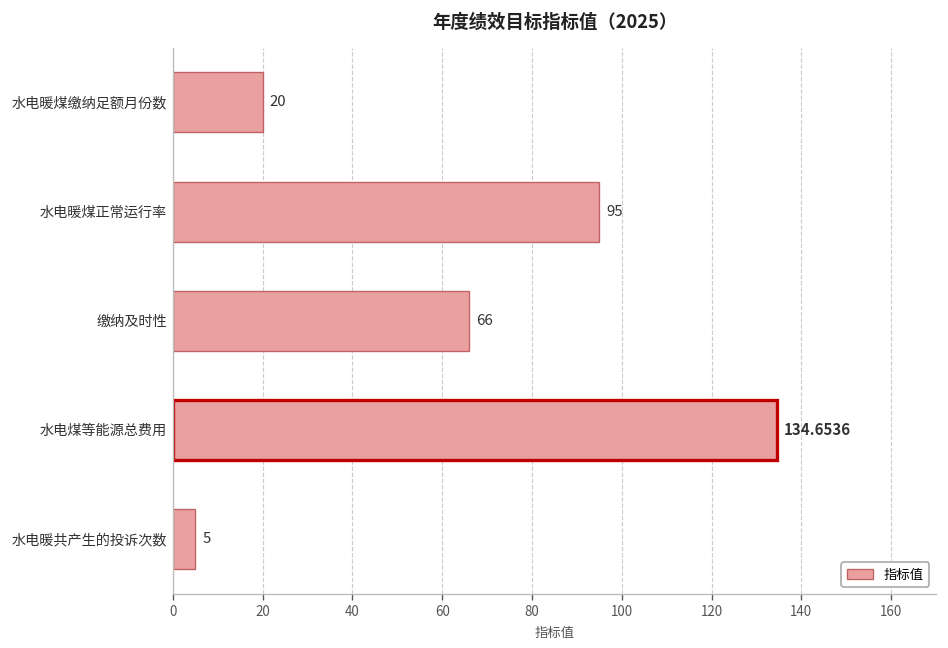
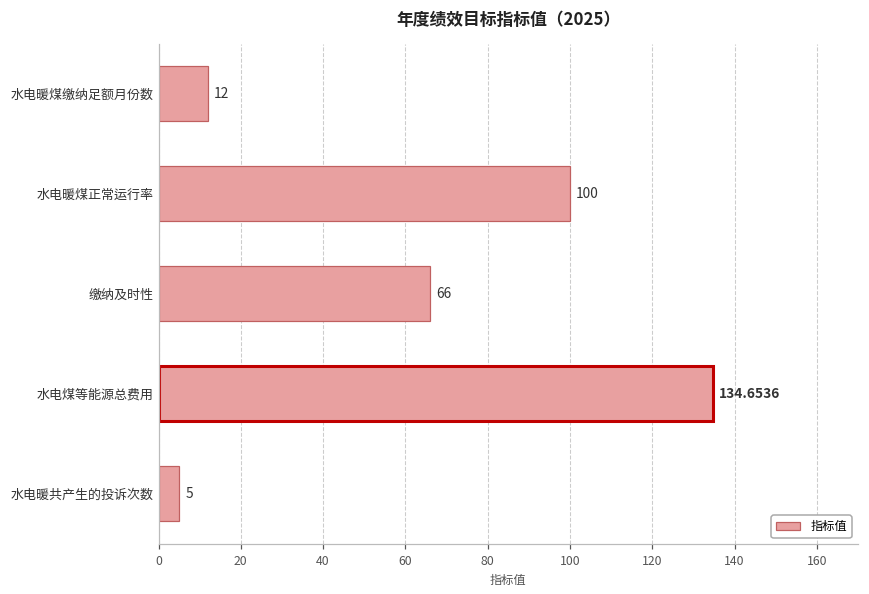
  {
-   "水电暖煤缴纳足额月份数": 20,
-   "水电暖煤正常运行率": 95,
+   "水电暖煤缴纳足额月份数": 12,
+   "水电暖煤正常运行率": 100,
    "缴纳及时性": 66,
    "水电煤等能源总费用": 134.6536,
    "水电暖共产生的投诉次数": 5
  }
